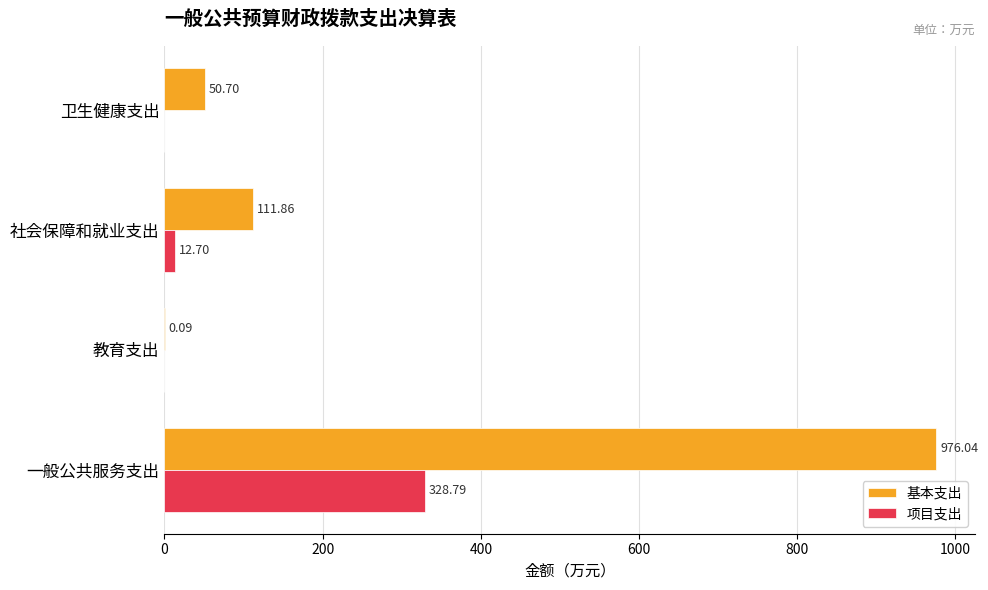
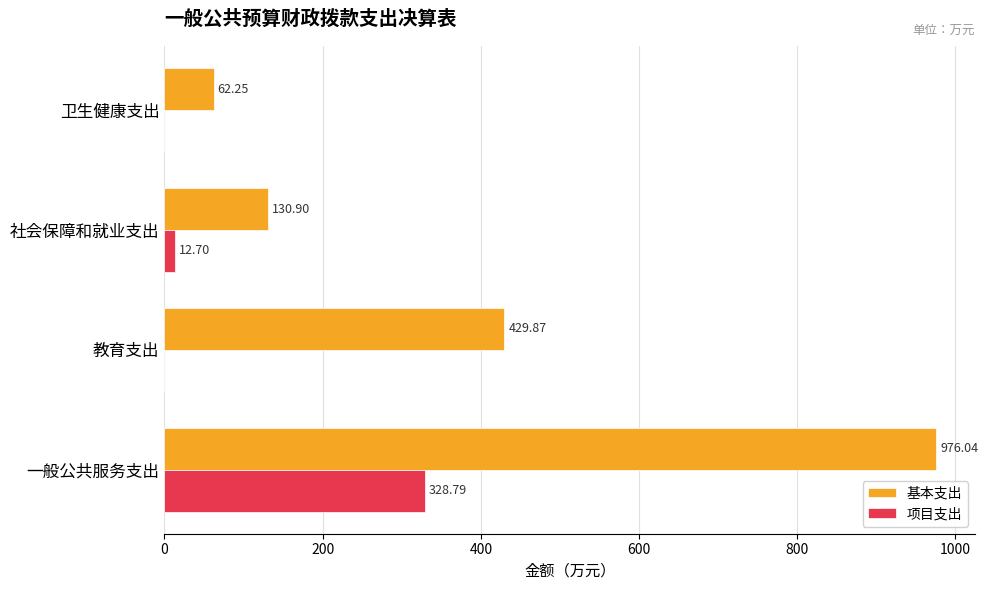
  {
    "基本支出": {
-     "卫生健康支出": 50.70,
-     "社会保障和就业支出": 111.86,
-     "教育支出": 0.09,
+     "卫生健康支出": 62.25,
+     "社会保障和就业支出": 130.90,
+     "教育支出": 429.87,
      "一般公共服务支出": 976.04
    },
    "项目支出": {
      "社会保障和就业支出": 12.70,
      "一般公共服务支出": 328.79
    }
  }
